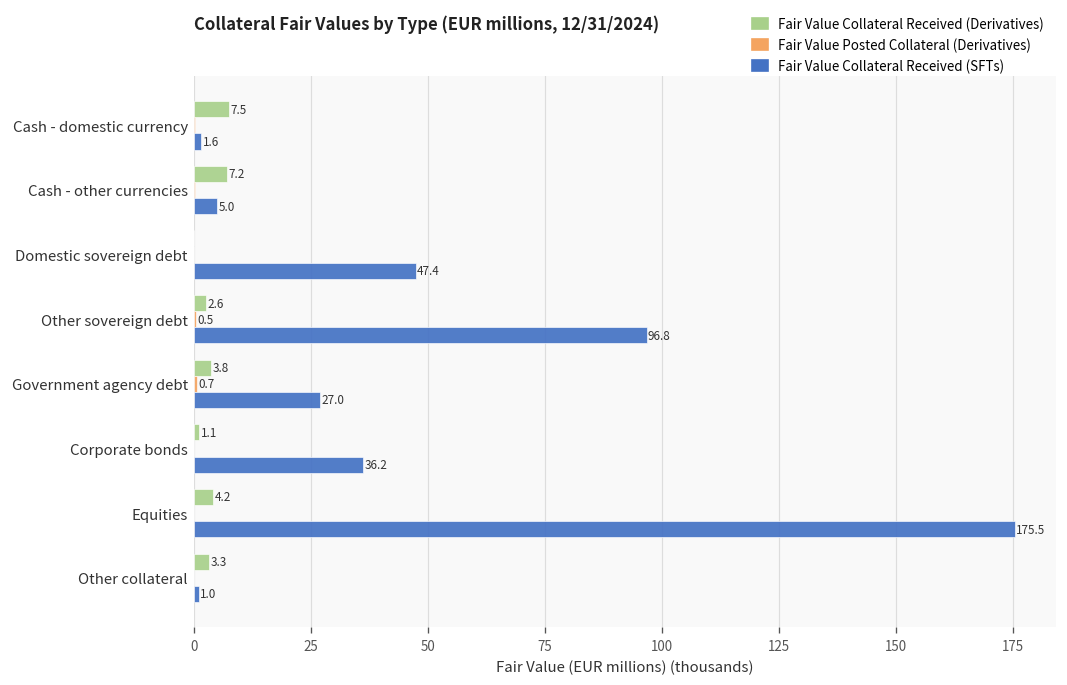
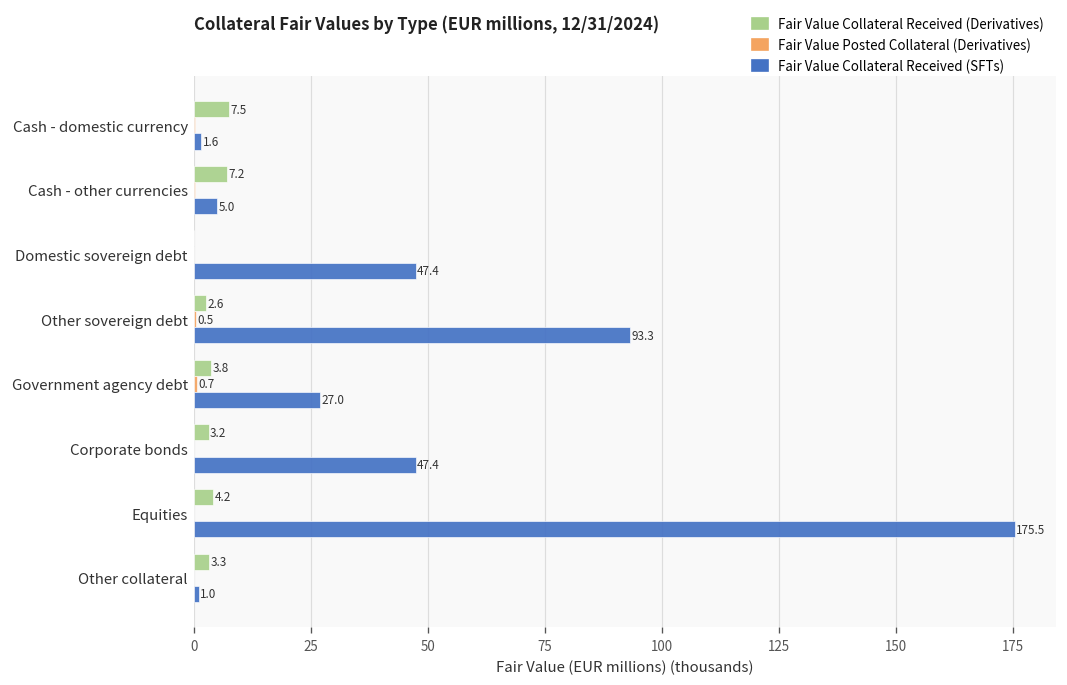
  {
    "Fair Value Collateral Received (Derivatives)": {
      "Cash - domestic currency": 7.5,
      "Cash - other currencies": 7.2,
      "Other sovereign debt": 2.6,
      "Government agency debt": 3.8,
-     "Corporate bonds": 1.1,
+     "Corporate bonds": 3.2,
      "Equities": 4.2,
      "Other collateral": 3.3
    },
    "Fair Value Posted Collateral (Derivatives)": {
      "Other sovereign debt": 0.5,
      "Government agency debt": 0.7
    },
    "Fair Value Collateral Received (SFTs)": {
      "Cash - domestic currency": 1.6,
      "Cash - other currencies": 5.0,
      "Domestic sovereign debt": 47.4,
-     "Other sovereign debt": 96.8,
+     "Other sovereign debt": 93.3,
      "Government agency debt": 27.0,
-     "Corporate bonds": 36.2,
+     "Corporate bonds": 47.4,
      "Equities": 175.5,
      "Other collateral": 1.0
    }
  }
